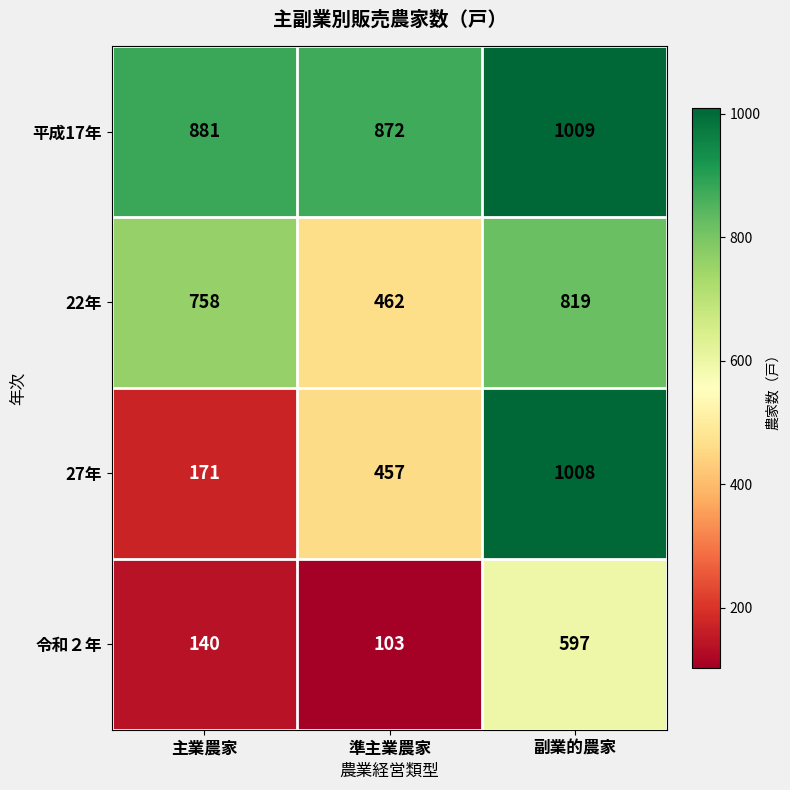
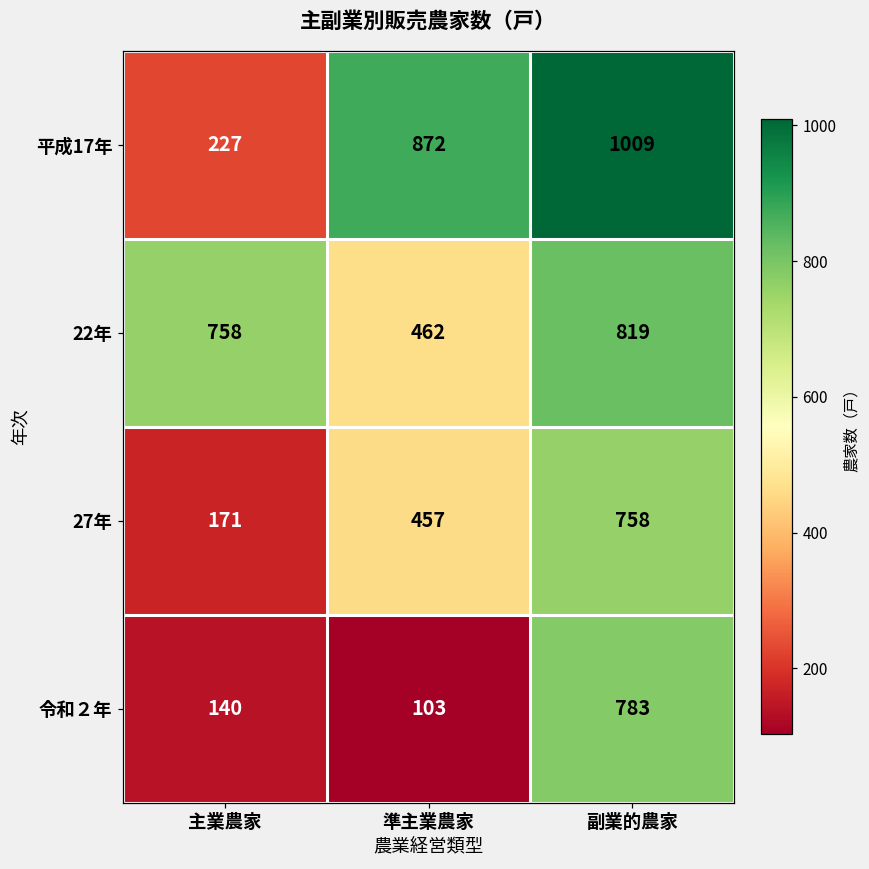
  {
    "平成17年": {
-     "主業農家": 881,
+     "主業農家": 227,
      "準主業農家": 872,
      "副業的農家": 1009
    },
    "22年": {
      "主業農家": 758,
      "準主業農家": 462,
      "副業的農家": 819
    },
    "27年": {
      "主業農家": 171,
      "準主業農家": 457,
-     "副業的農家": 1008
+     "副業的農家": 758
    },
    "令和２年": {
      "主業農家": 140,
      "準主業農家": 103,
-     "副業的農家": 597
+     "副業的農家": 783
    }
  }
